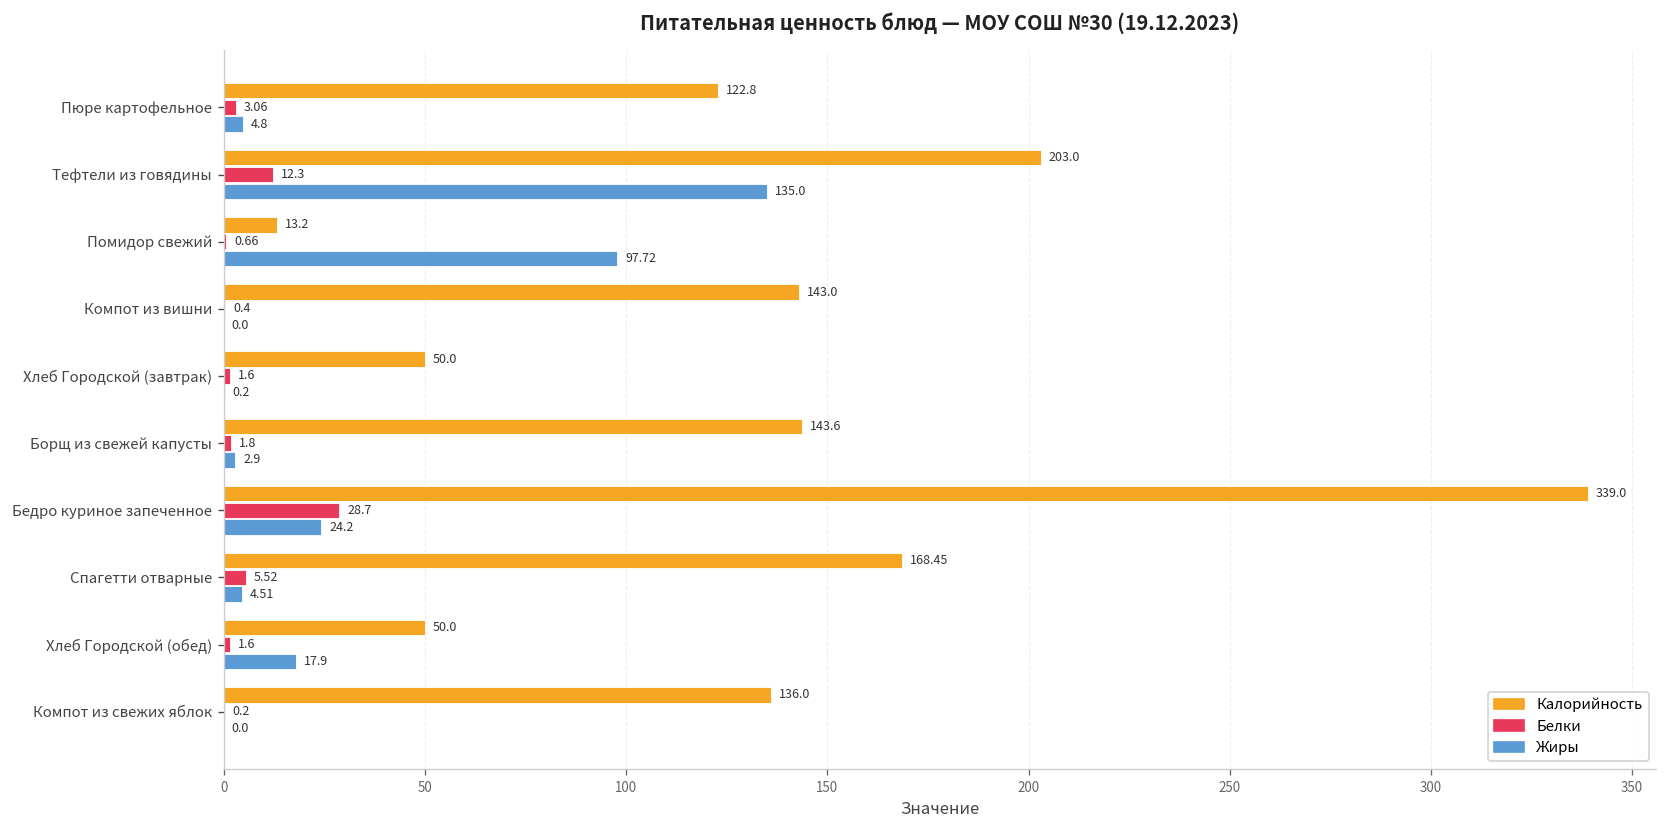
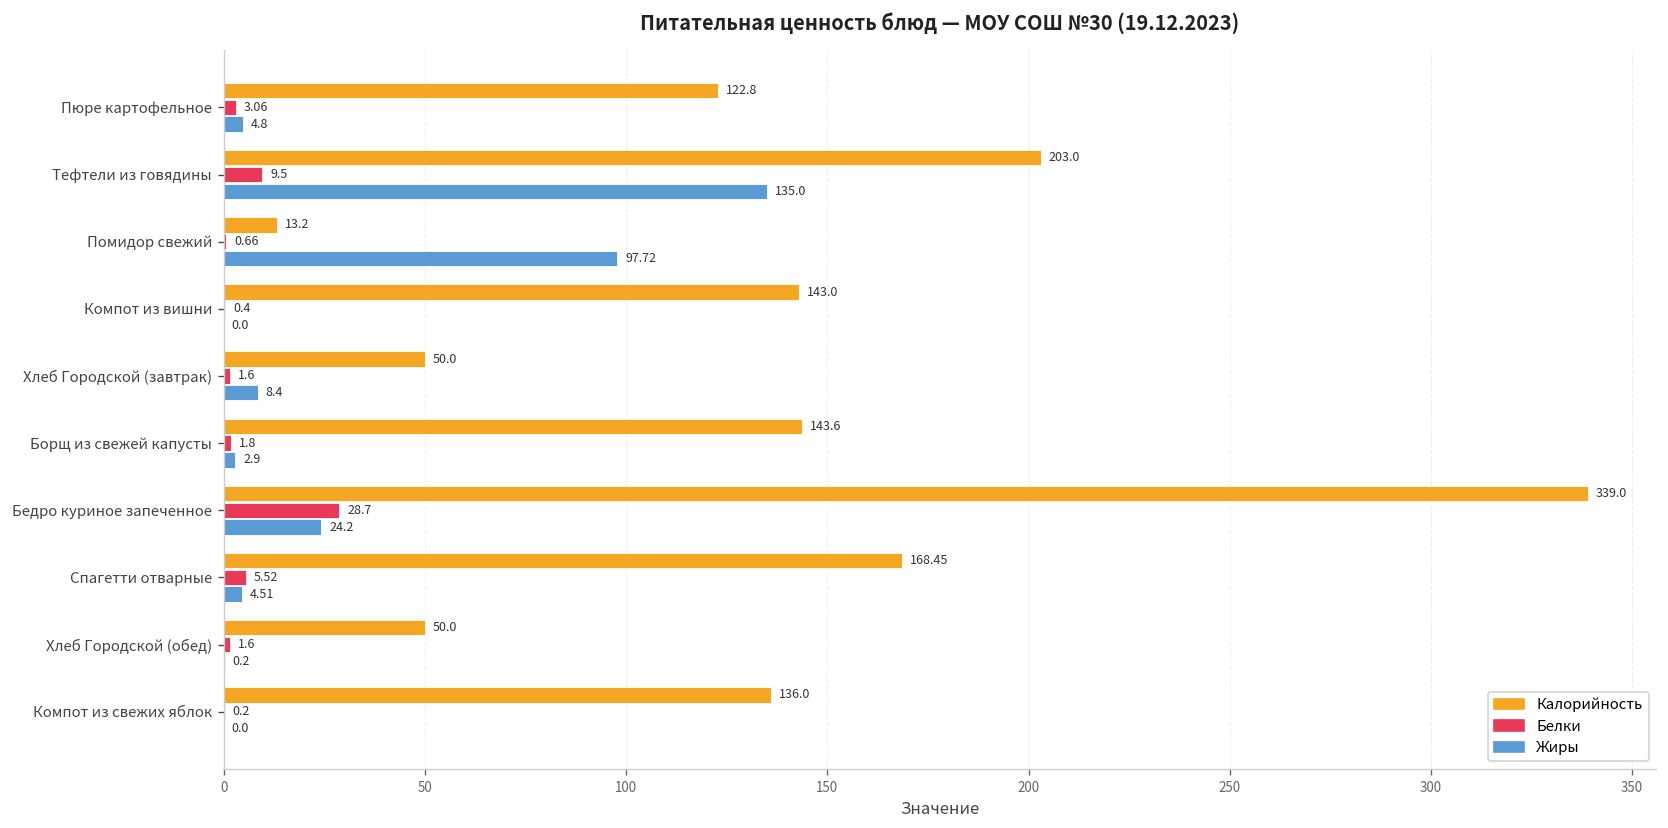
  {
    "Калорийность": {
      "Пюре картофельное": 122.8,
      "Тефтели из говядины": 203.0,
      "Помидор свежий": 13.2,
      "Компот из вишни": 143.0,
      "Хлеб Городской (завтрак)": 50.0,
      "Борщ из свежей капусты": 143.6,
      "Бедро куриное запеченное": 339.0,
      "Спагетти отварные": 168.45,
      "Хлеб Городской (обед)": 50.0,
      "Компот из свежих яблок": 136.0
    },
    "Белки": {
      "Пюре картофельное": 3.06,
-     "Тефтели из говядины": 12.3,
+     "Тефтели из говядины": 9.5,
      "Помидор свежий": 0.66,
      "Компот из вишни": 0.4,
      "Хлеб Городской (завтрак)": 1.6,
      "Борщ из свежей капусты": 1.8,
      "Бедро куриное запеченное": 28.7,
      "Спагетти отварные": 5.52,
      "Хлеб Городской (обед)": 1.6,
      "Компот из свежих яблок": 0.2
    },
    "Жиры": {
      "Пюре картофельное": 4.8,
      "Тефтели из говядины": 135.0,
      "Помидор свежий": 97.72,
      "Компот из вишни": 0.0,
-     "Хлеб Городской (завтрак)": 0.2,
+     "Хлеб Городской (завтрак)": 8.4,
      "Борщ из свежей капусты": 2.9,
      "Бедро куриное запеченное": 24.2,
      "Спагетти отварные": 4.51,
-     "Хлеб Городской (обед)": 17.9,
+     "Хлеб Городской (обед)": 0.2,
      "Компот из свежих яблок": 0.0
    }
  }
